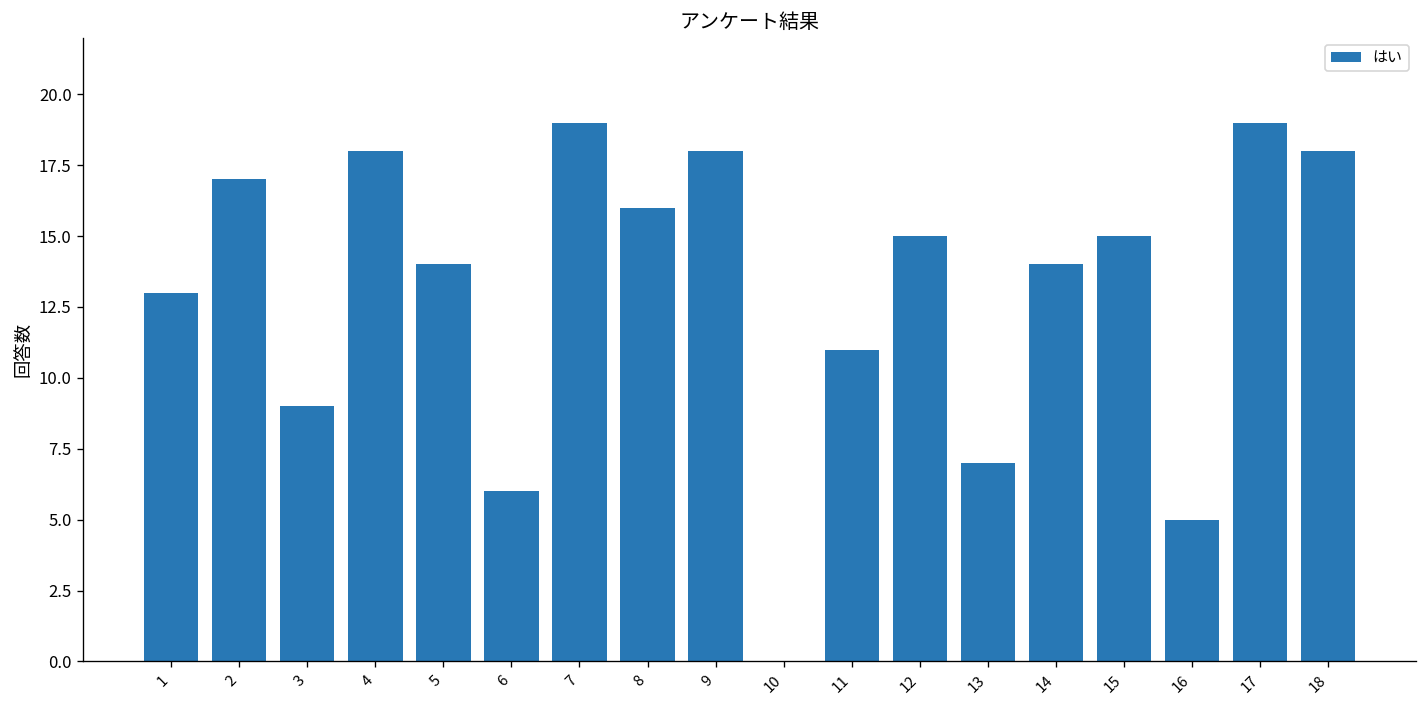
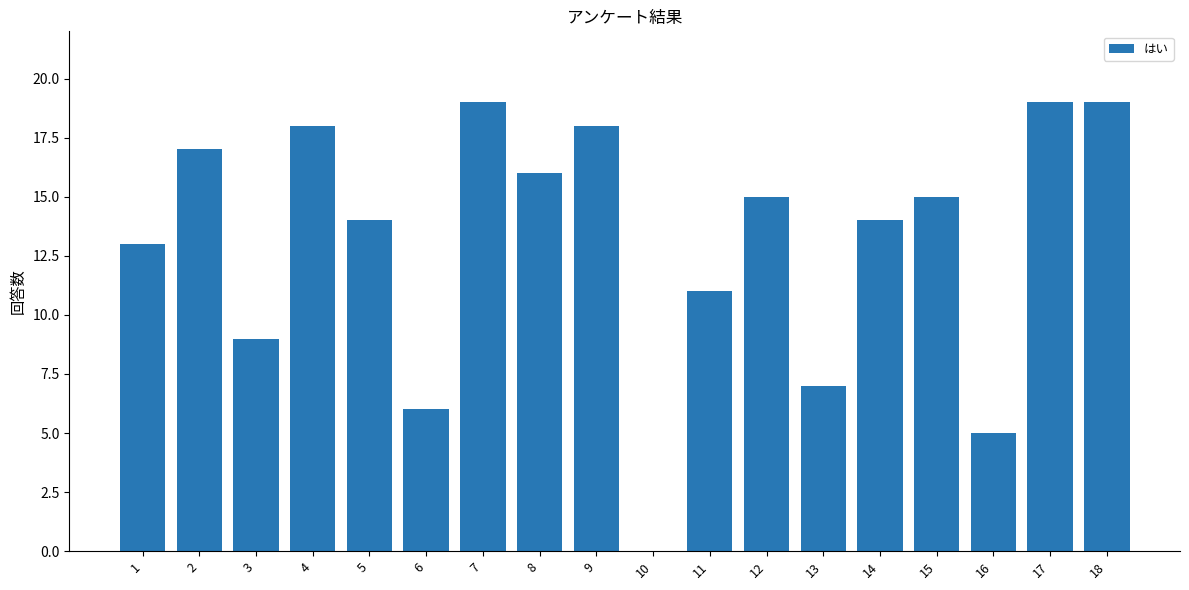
  {
    "1": 13,
    "2": 17,
    "3": 9,
    "4": 18,
    "5": 14,
    "6": 6,
    "7": 19,
    "8": 16,
    "9": 18,
    "10": 0,
    "11": 11,
    "12": 15,
    "13": 7,
    "14": 14,
    "15": 15,
    "16": 5,
    "17": 19,
-   "18": 18
+   "18": 19
  }
